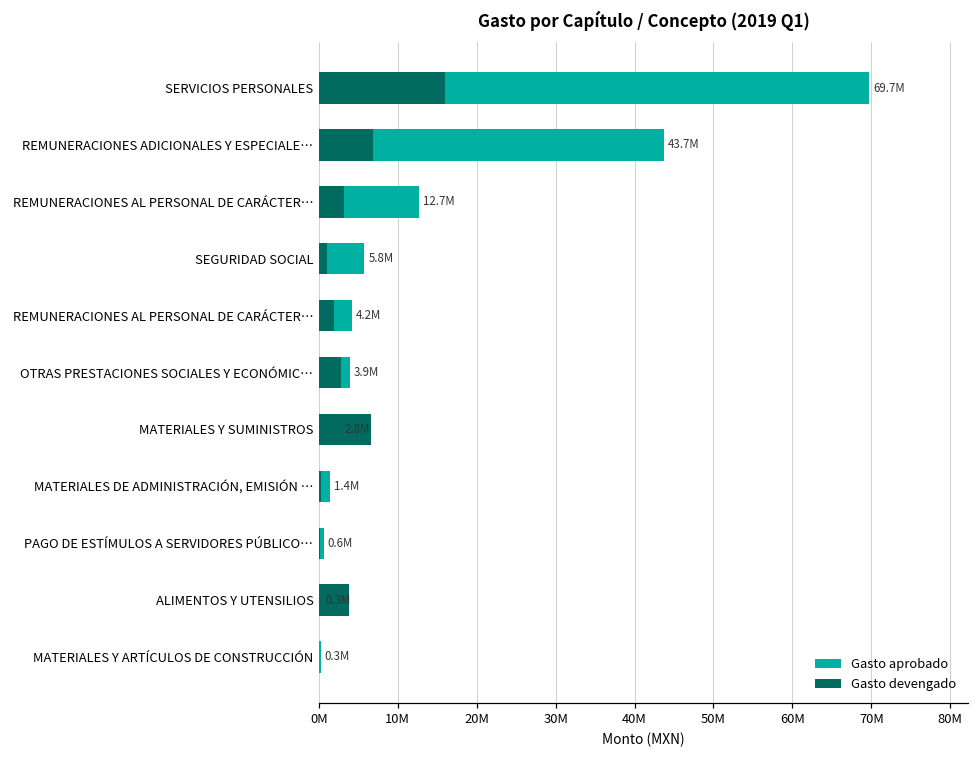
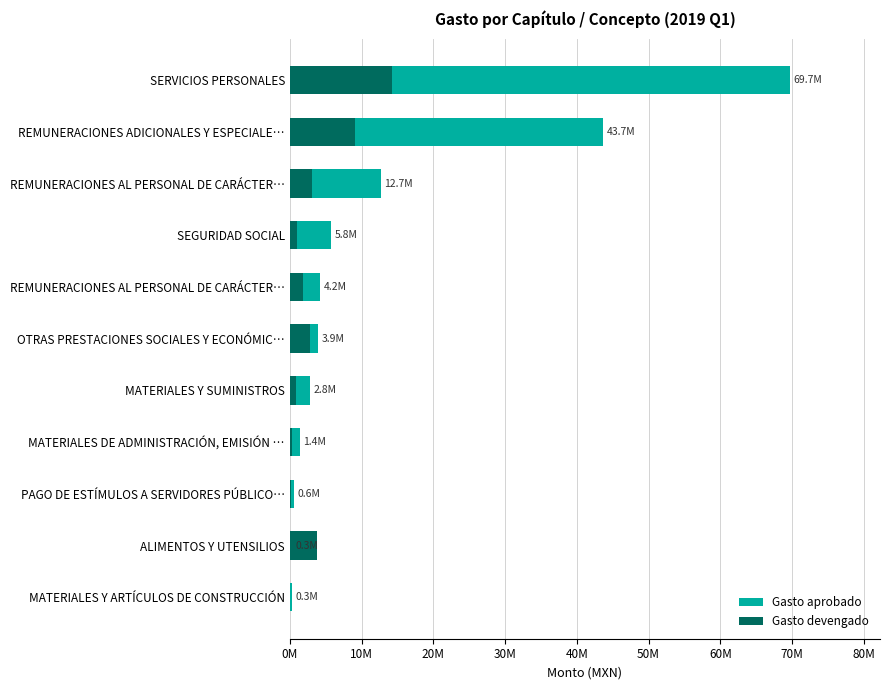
  {
    "Gasto aprobado": {
      "SERVICIOS PERSONALES": "69.7M",
      "REMUNERACIONES ADICIONALES Y ESPECIALE…": "43.7M",
      "SEGURIDAD SOCIAL": "5.8M",
      "OTRAS PRESTACIONES SOCIALES Y ECONÓMIC…": "3.9M",
      "MATERIALES DE ADMINISTRACIÓN, EMISIÓN …": "1.4M",
      "PAGO DE ESTÍMULOS A SERVIDORES PÚBLICO…": "0.6M",
      "MATERIALES Y ARTÍCULOS DE CONSTRUCCIÓN": "0.3M"
    },
    "Gasto devengado": {
-     "SERVICIOS PERSONALES": "16000000",
-     "REMUNERACIONES ADICIONALES Y ESPECIALE…": "7000000",
-     "MATERIALES Y SUMINISTROS": "7000000"
+     "SERVICIOS PERSONALES": "14000000",
+     "REMUNERACIONES ADICIONALES Y ESPECIALE…": "9000000",
+     "MATERIALES Y SUMINISTROS": "1000000"
    }
  }
